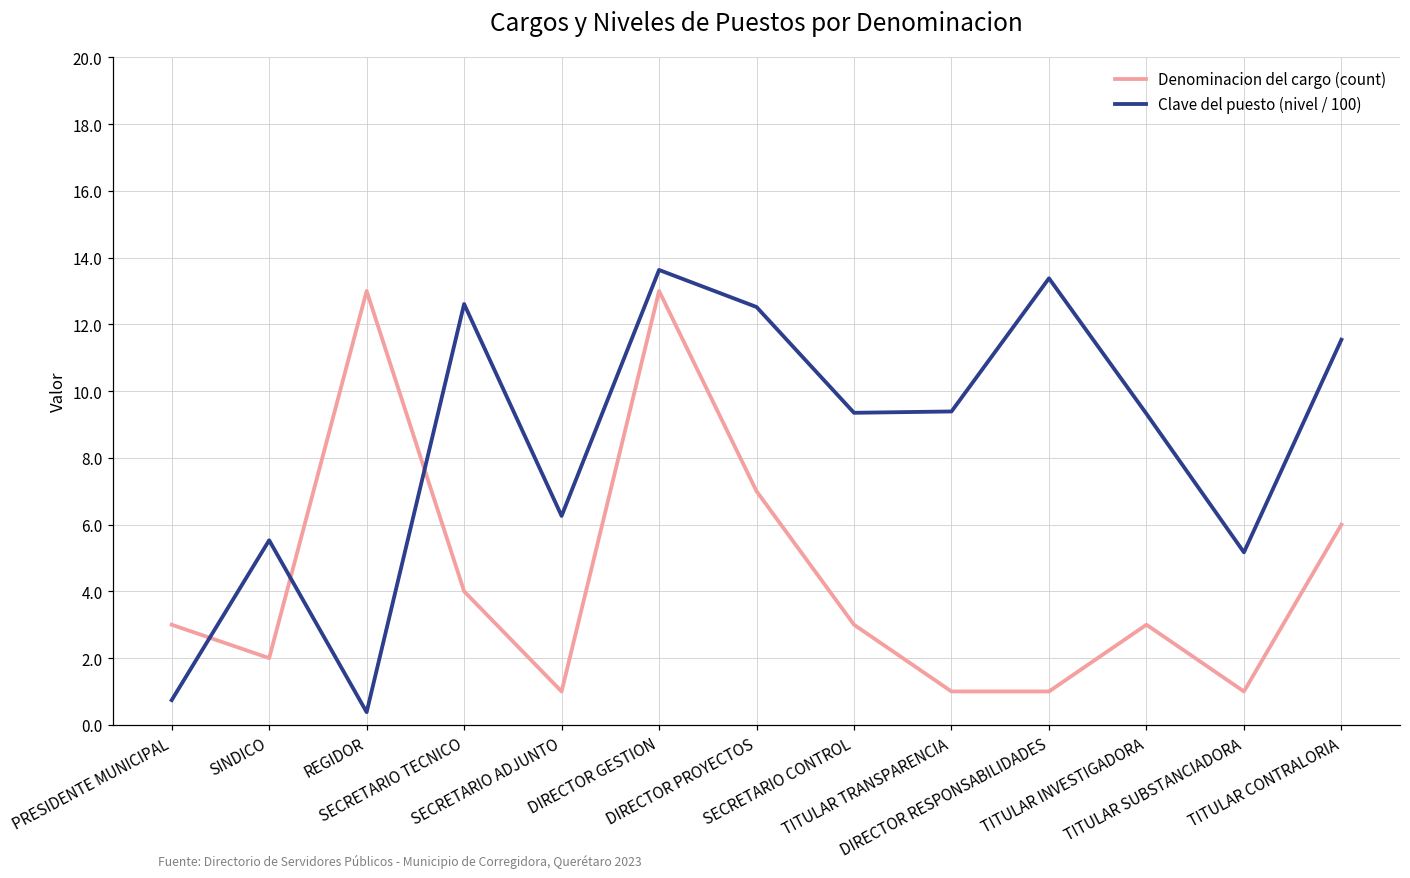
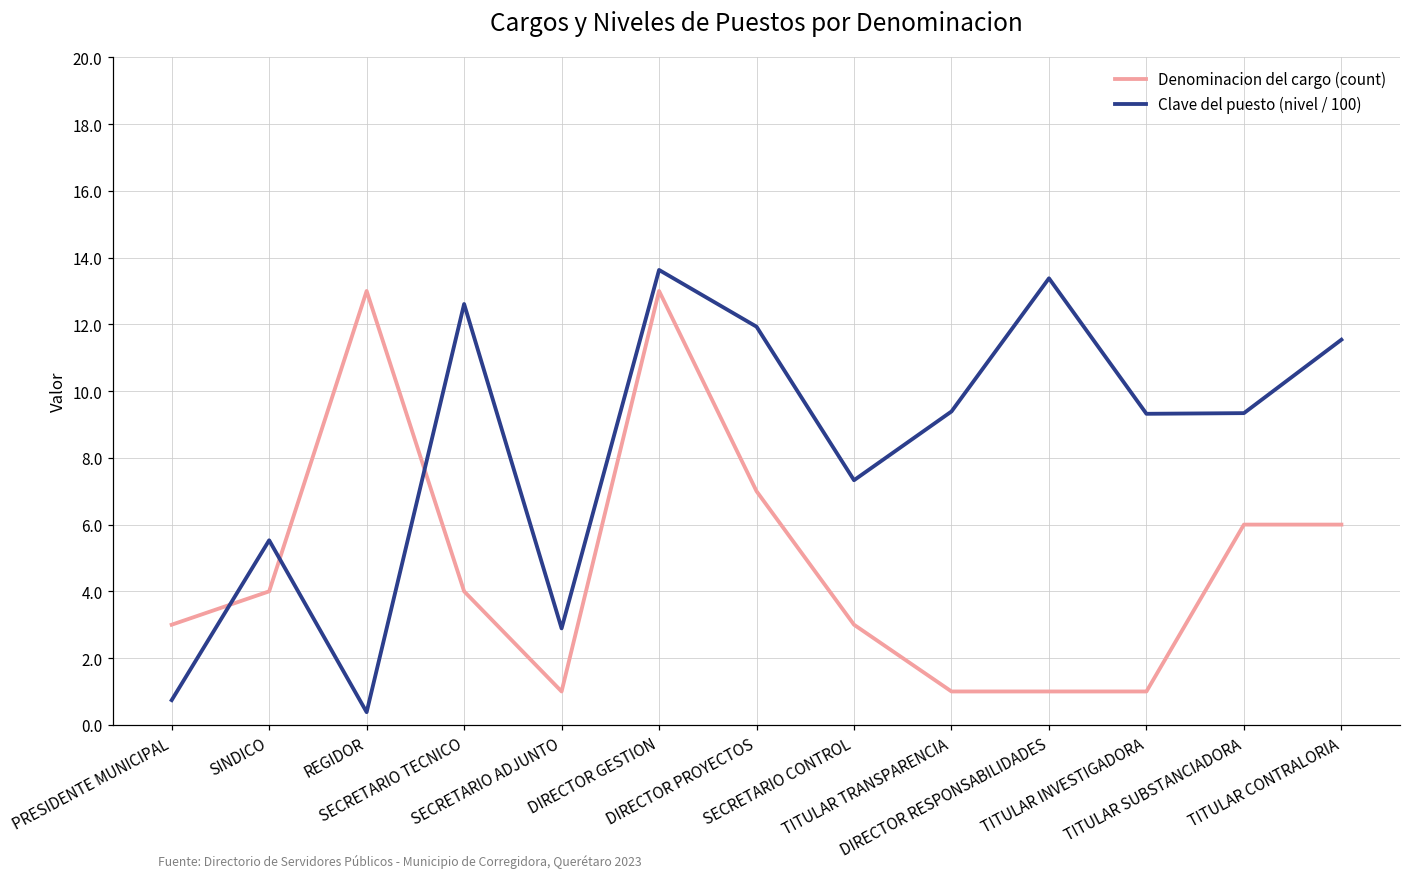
  {
    "Denominacion del cargo (count)": {
      "PRESIDENTE MUNICIPAL": 3,
-     "SINDICO": 2,
+     "SINDICO": 4,
      "REGIDOR": 13,
      "SECRETARIO TECNICO": 4,
      "SECRETARIO ADJUNTO": 1,
      "DIRECTOR GESTION": 13,
      "DIRECTOR PROYECTOS": 7,
      "SECRETARIO CONTROL": 3,
      "TITULAR TRANSPARENCIA": 1,
      "DIRECTOR RESPONSABILIDADES": 1,
-     "TITULAR INVESTIGADORA": 3,
-     "TITULAR SUBSTANCIADORA": 1,
+     "TITULAR INVESTIGADORA": 1,
+     "TITULAR SUBSTANCIADORA": 6,
      "TITULAR CONTRALORIA": 6
    },
    "Clave del puesto (nivel / 100)": {
      "PRESIDENTE MUNICIPAL": 0.7,
      "SINDICO": 5.5,
      "REGIDOR": 0.4,
      "SECRETARIO TECNICO": 12.6,
-     "SECRETARIO ADJUNTO": 6.3,
+     "SECRETARIO ADJUNTO": 2.9,
      "DIRECTOR GESTION": 13.6,
-     "DIRECTOR PROYECTOS": 12.5,
-     "SECRETARIO CONTROL": 9.4,
+     "DIRECTOR PROYECTOS": 11.9,
+     "SECRETARIO CONTROL": 7.3,
      "TITULAR TRANSPARENCIA": 9.4,
      "DIRECTOR RESPONSABILIDADES": 13.4,
      "TITULAR INVESTIGADORA": 9.3,
-     "TITULAR SUBSTANCIADORA": 5.2,
+     "TITULAR SUBSTANCIADORA": 9.3,
      "TITULAR CONTRALORIA": 11.5
    }
  }
